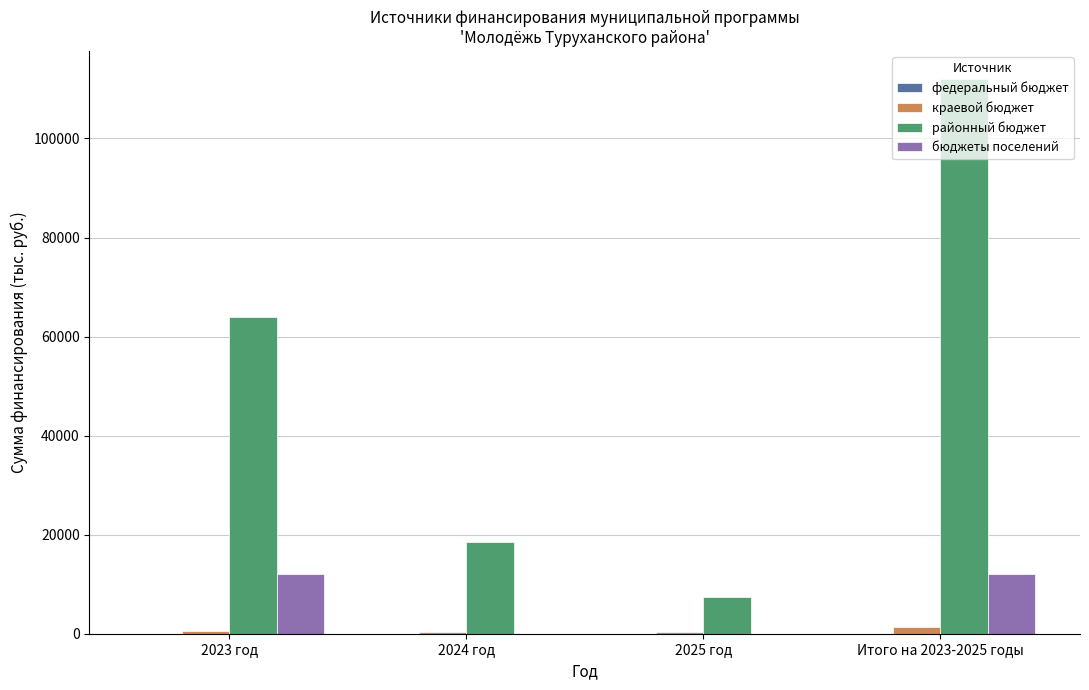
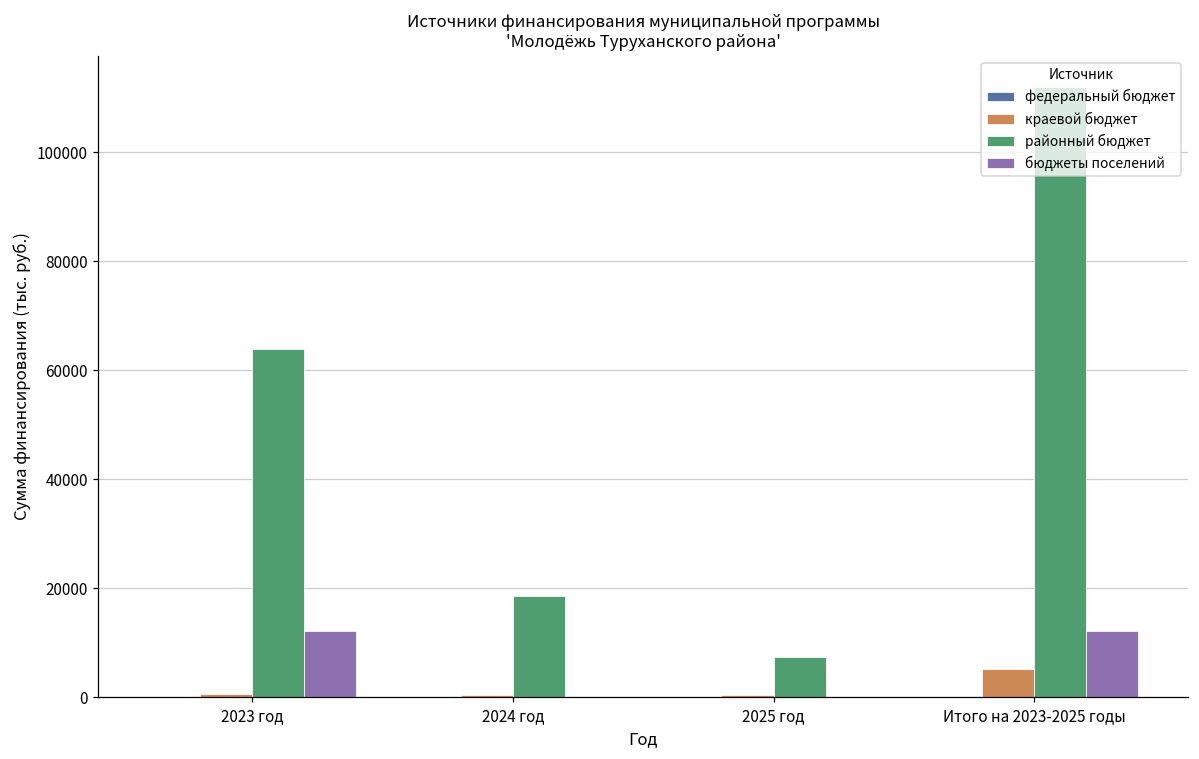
  {
    "краевой бюджет": {
      "2023 год": 1000,
-     "Итого на 2023-2025 годы": 1000
+     "Итого на 2023-2025 годы": 5000
    },
    "районный бюджет": {
      "2023 год": 64000,
      "2024 год": 19000,
      "2025 год": 7000
    }
  }
